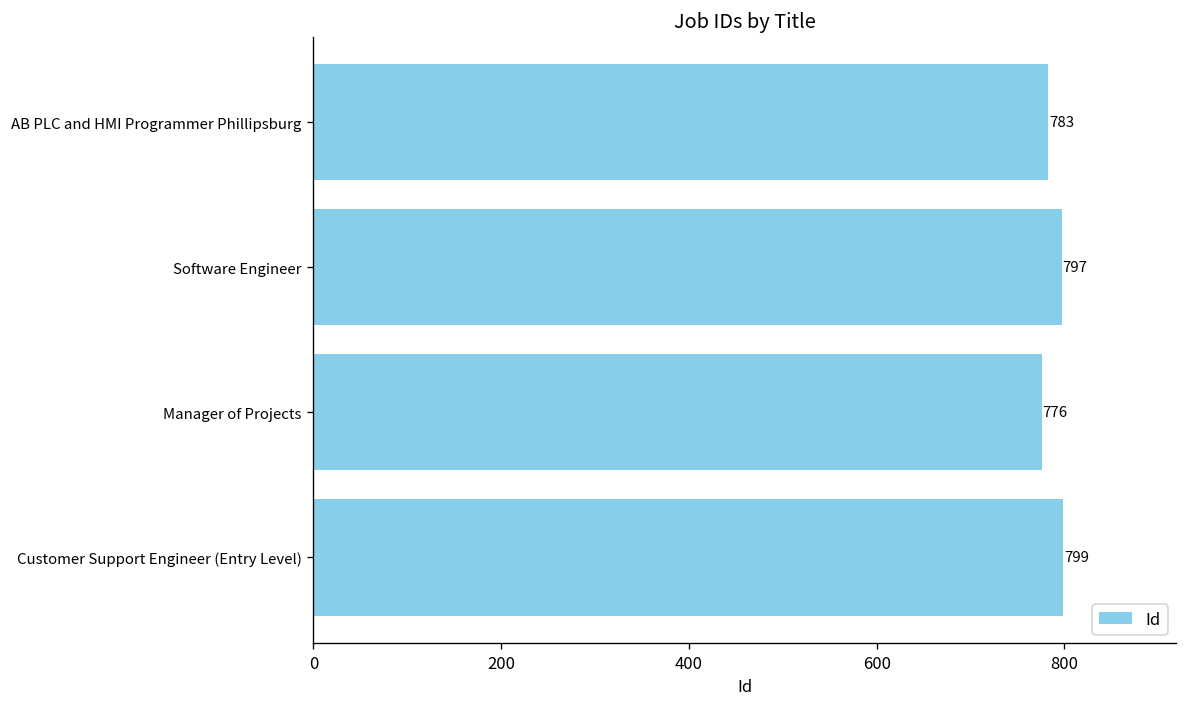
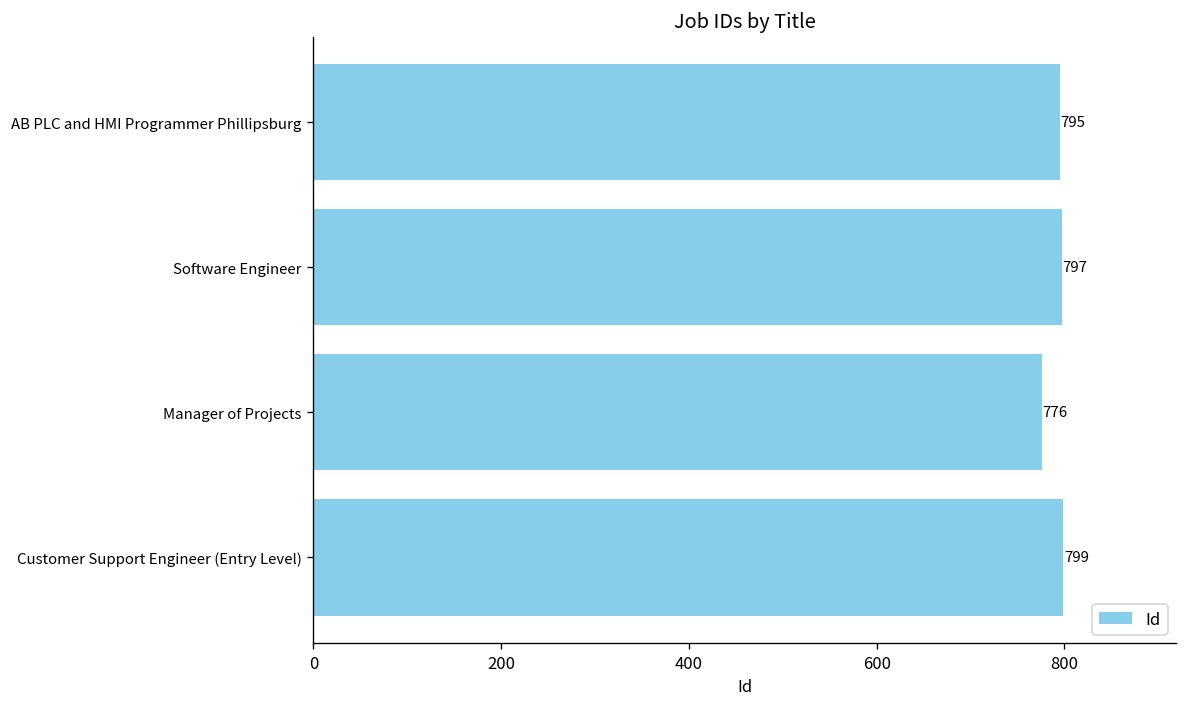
  {
-   "AB PLC and HMI Programmer Phillipsburg": 783,
+   "AB PLC and HMI Programmer Phillipsburg": 795,
    "Software Engineer": 797,
    "Manager of Projects": 776,
    "Customer Support Engineer (Entry Level)": 799
  }
